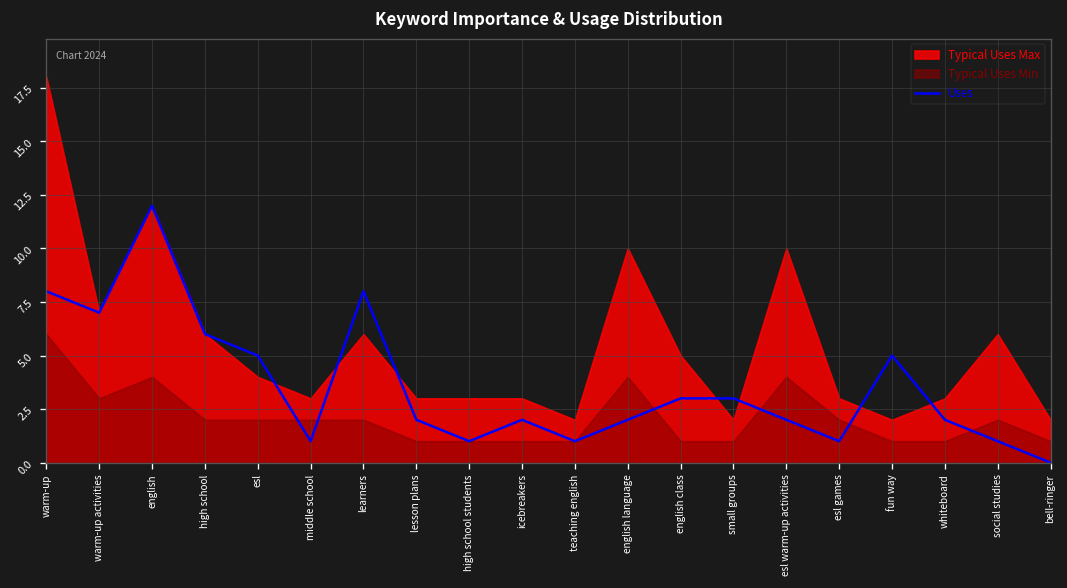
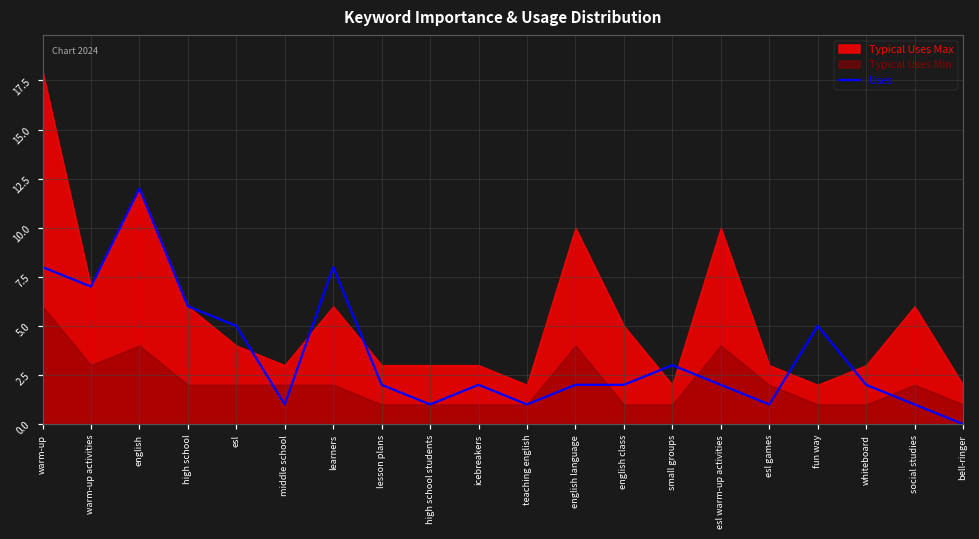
  {
    "Uses": {
      "warm-up": 8,
      "esl": 5,
      "middle school": 1,
      "learners": 8,
      "lesson plans": 2,
      "icebreakers": 2,
      "english language": 2,
-     "english class": 3,
+     "english class": 2,
      "small groups": 3,
      "esl warm-up activities": 2,
      "esl games": 1,
      "fun way": 5,
      "whiteboard": 2,
      "social studies": 1,
      "bell-ringer": 0
    }
  }
